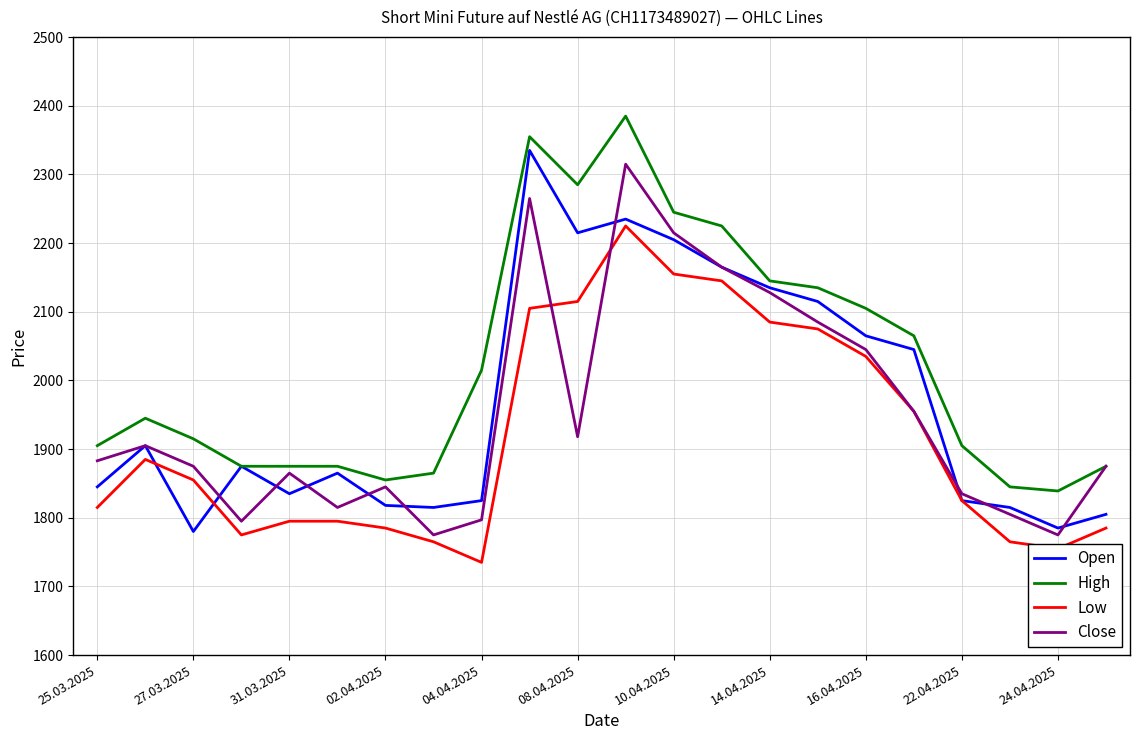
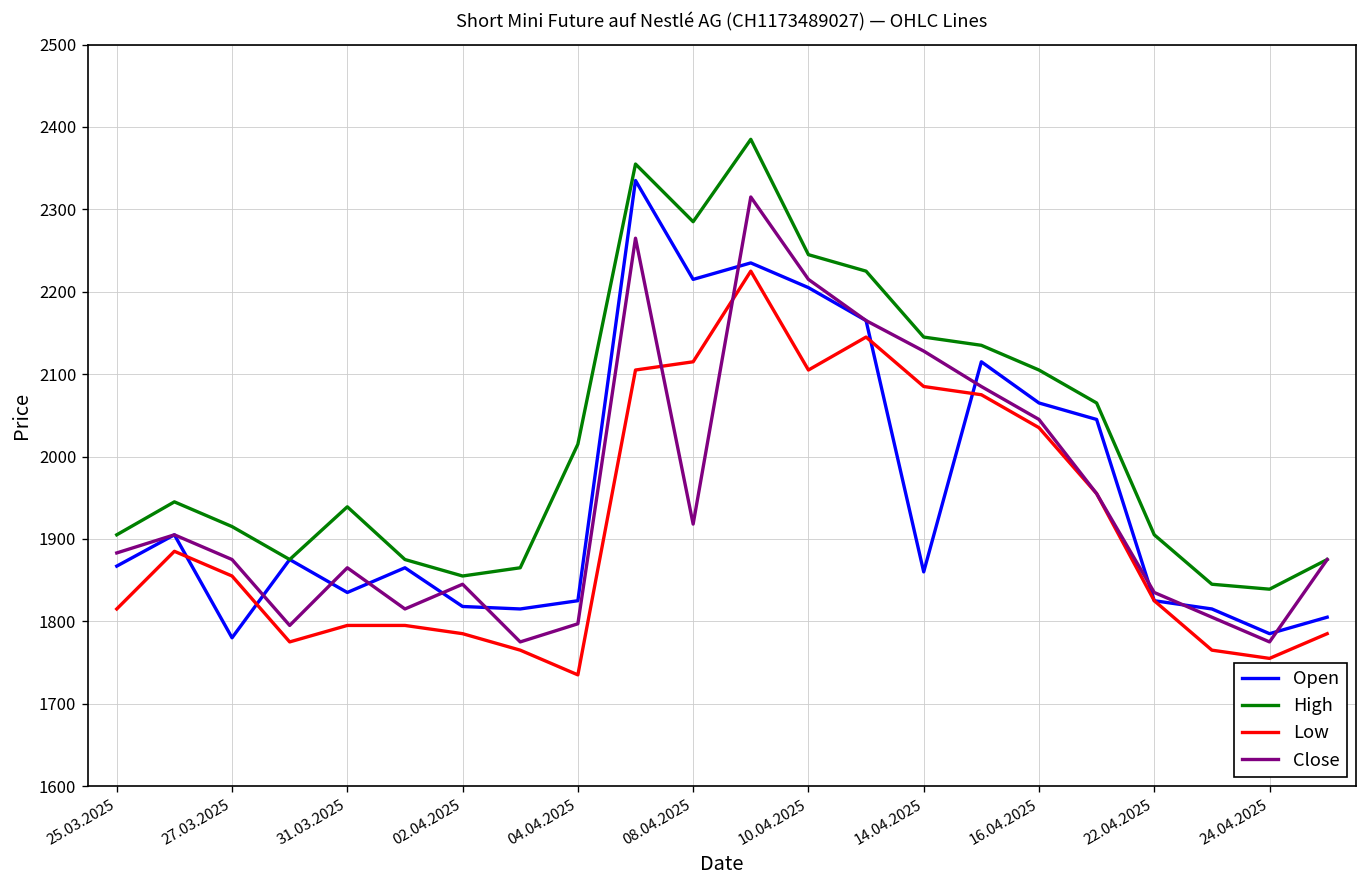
  {
    "Open": {
-     "25.03.2025": 1850,
+     "25.03.2025": 1870,
      "27.03.2025": 1780,
      "31.03.2025": 1840,
      "02.04.2025": 1820,
      "04.04.2025": 1830,
      "08.04.2025": 2220,
      "10.04.2025": 2210,
-     "14.04.2025": 2140,
+     "14.04.2025": 1860,
      "16.04.2025": 2070,
      "24.04.2025": 1790
    },
    "High": {
      "25.03.2025": 1910,
      "27.03.2025": 1920,
-     "31.03.2025": 1880,
+     "31.03.2025": 1940,
      "02.04.2025": 1860,
      "04.04.2025": 2020,
      "08.04.2025": 2290,
      "10.04.2025": 2250,
      "14.04.2025": 2150,
      "16.04.2025": 2110,
      "22.04.2025": 1910,
      "24.04.2025": 1840
    },
    "Low": {
      "25.03.2025": 1820,
      "27.03.2025": 1860,
      "31.03.2025": 1800,
      "02.04.2025": 1790,
      "04.04.2025": 1740,
      "08.04.2025": 2120,
-     "10.04.2025": 2160,
+     "10.04.2025": 2110,
      "14.04.2025": 2090,
      "16.04.2025": 2040
    },
    "Close": {
      "25.03.2025": 1880,
      "27.03.2025": 1880,
      "31.03.2025": 1870,
      "02.04.2025": 1850,
      "04.04.2025": 1800,
      "08.04.2025": 1920,
      "10.04.2025": 2220,
      "14.04.2025": 2130,
      "16.04.2025": 2050,
      "22.04.2025": 1840,
      "24.04.2025": 1780
    }
  }
